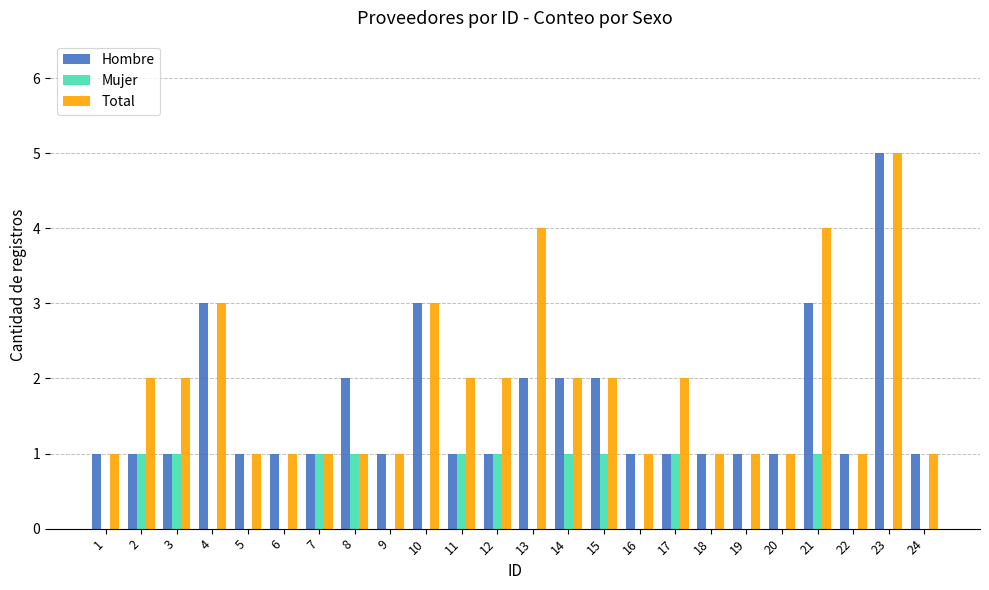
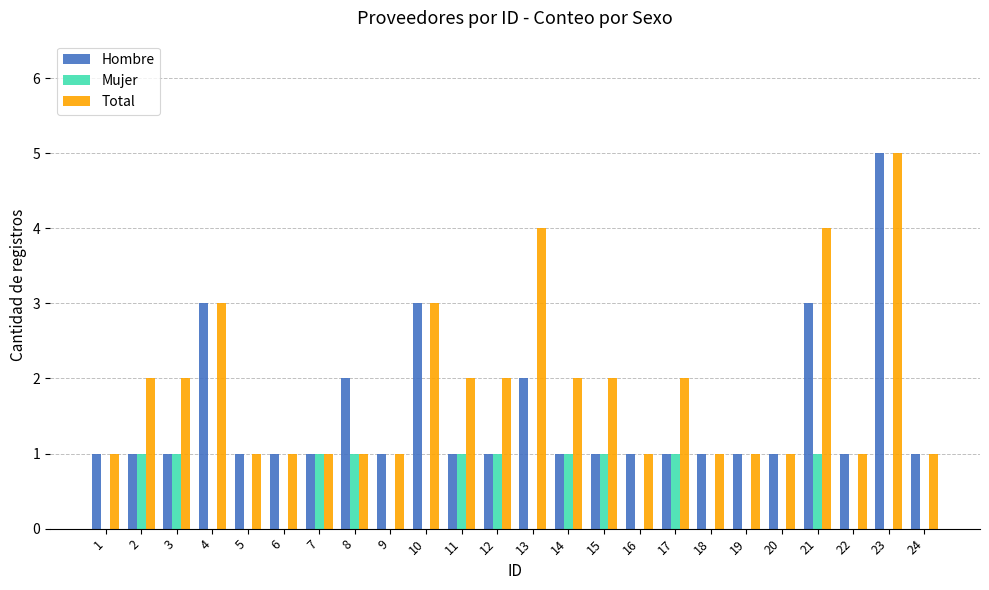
  {
    "Hombre": {
      "1": 1,
      "2": 1,
      "3": 1,
      "4": 3,
      "5": 1,
      "6": 1,
      "7": 1,
      "8": 2,
      "9": 1,
      "10": 3,
      "11": 1,
      "12": 1,
      "13": 2,
-     "14": 2,
-     "15": 2,
+     "14": 1,
+     "15": 1,
      "16": 1,
      "17": 1,
      "18": 1,
      "19": 1,
      "20": 1,
      "21": 3,
      "22": 1,
      "23": 5,
      "24": 1
    },
    "Mujer": {
      "1": 0,
      "2": 1,
      "3": 1,
      "4": 0,
      "5": 0,
      "6": 0,
      "7": 1,
      "8": 1,
      "9": 0,
      "10": 0,
      "11": 1,
      "12": 1,
      "13": 0,
      "14": 1,
      "15": 1,
      "16": 0,
      "17": 1,
      "18": 0,
      "19": 0,
      "20": 0,
      "21": 1,
      "22": 0,
      "23": 0,
      "24": 0
    },
    "Total": {
      "1": 1,
      "2": 2,
      "3": 2,
      "4": 3,
      "5": 1,
      "6": 1,
      "7": 1,
      "8": 1,
      "9": 1,
      "10": 3,
      "11": 2,
      "12": 2,
      "13": 4,
      "14": 2,
      "15": 2,
      "16": 1,
      "17": 2,
      "18": 1,
      "19": 1,
      "20": 1,
      "21": 4,
      "22": 1,
      "23": 5,
      "24": 1
    }
  }
